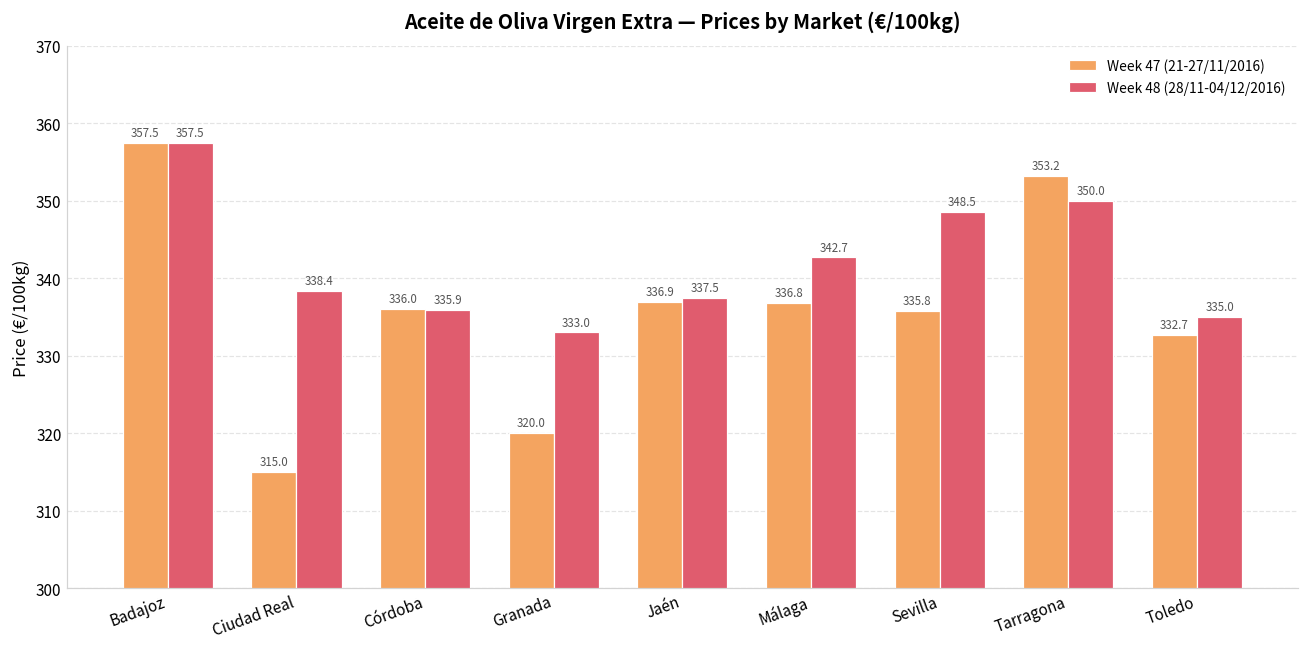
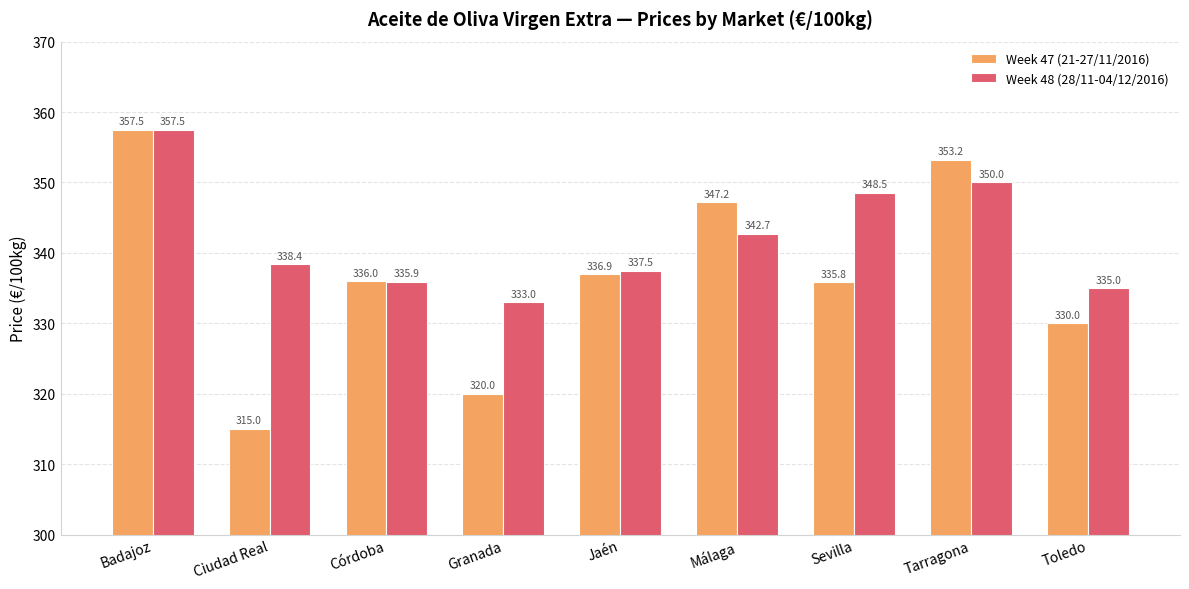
  {
    "Week 47 (21-27/11/2016)": {
      "Badajoz": 357.5,
      "Ciudad Real": 315.0,
      "Córdoba": 336.0,
      "Granada": 320.0,
      "Jaén": 336.9,
-     "Málaga": 336.8,
+     "Málaga": 347.2,
      "Sevilla": 335.8,
      "Tarragona": 353.2,
-     "Toledo": 332.7
+     "Toledo": 330.0
    },
    "Week 48 (28/11-04/12/2016)": {
      "Badajoz": 357.5,
      "Ciudad Real": 338.4,
      "Córdoba": 335.9,
      "Granada": 333.0,
      "Jaén": 337.5,
      "Málaga": 342.7,
      "Sevilla": 348.5,
      "Tarragona": 350.0,
      "Toledo": 335.0
    }
  }
